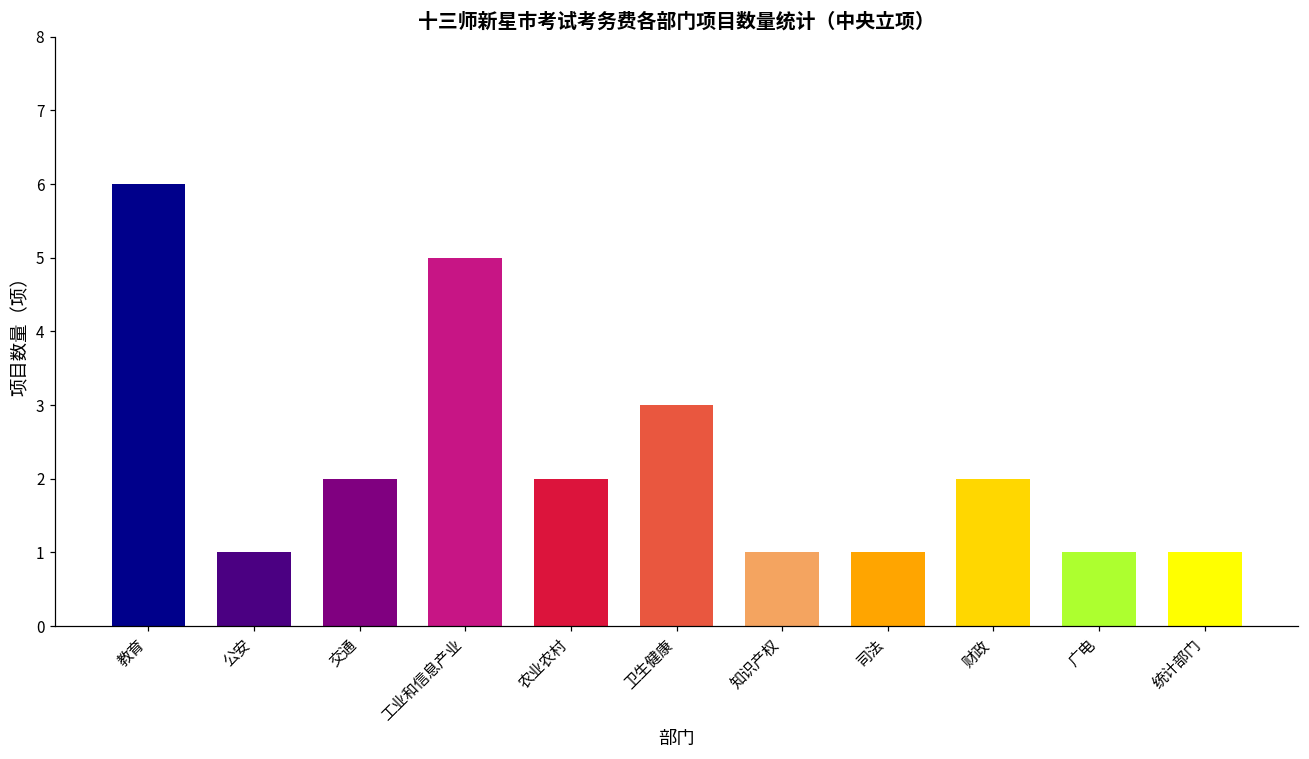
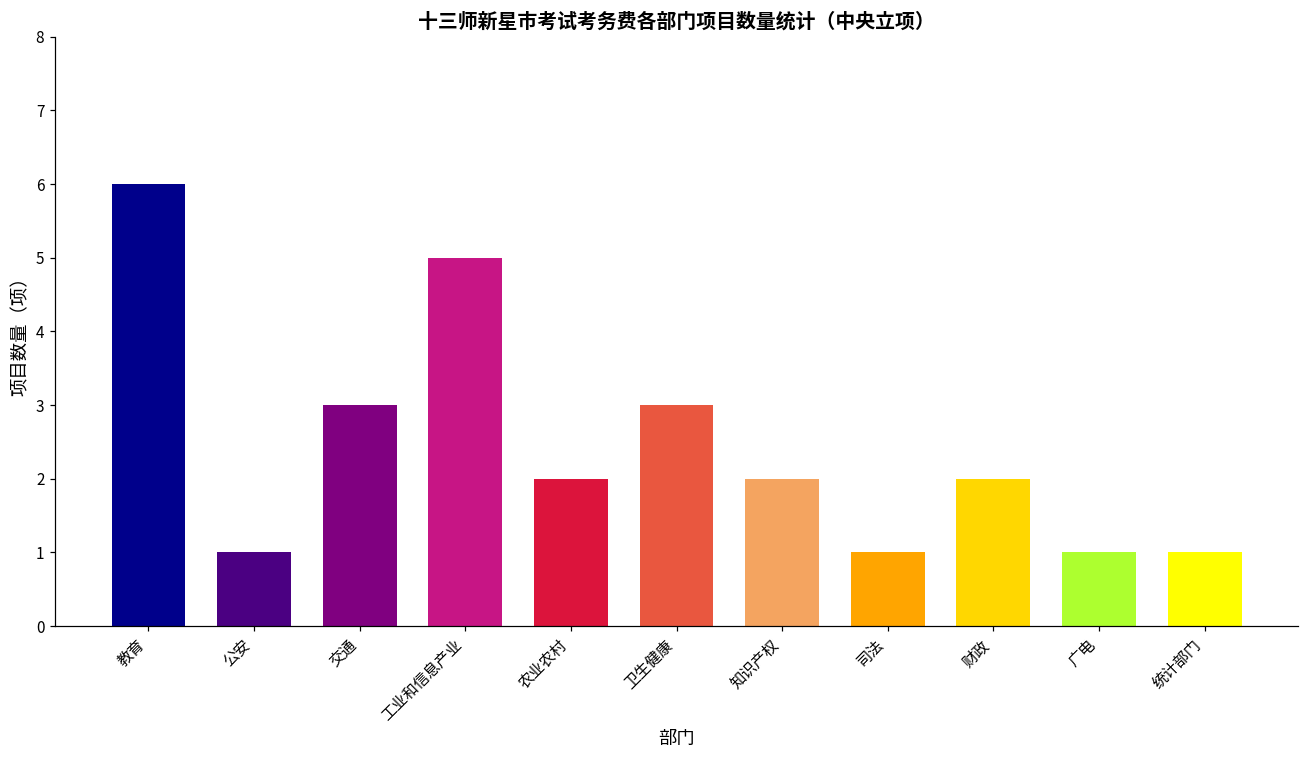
  {
    "教育": 6,
    "公安": 1,
-   "交通": 2,
+   "交通": 3,
    "工业和信息产业": 5,
    "农业农村": 2,
    "卫生健康": 3,
-   "知识产权": 1,
+   "知识产权": 2,
    "司法": 1,
    "财政": 2,
    "广电": 1,
    "统计部门": 1
  }
